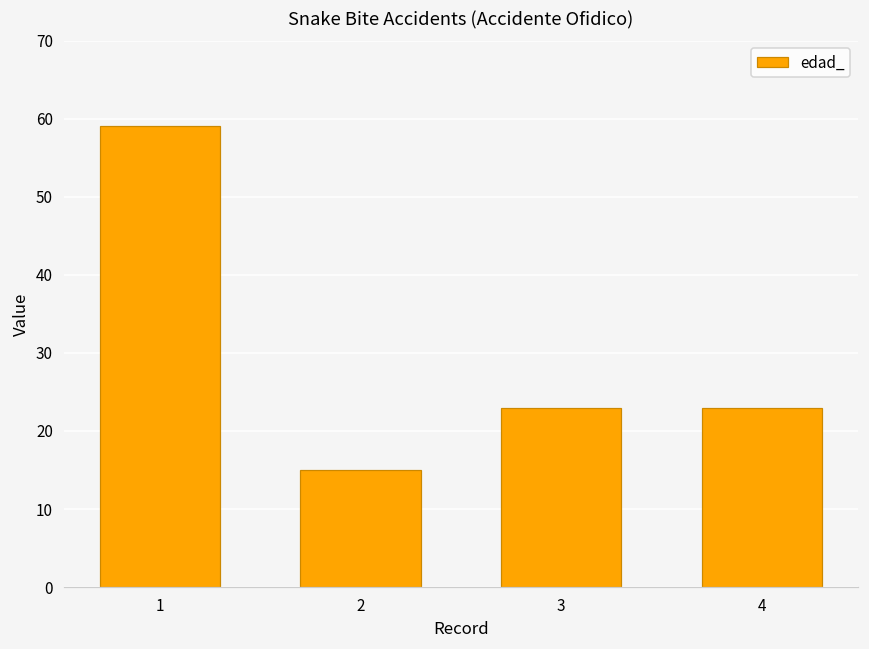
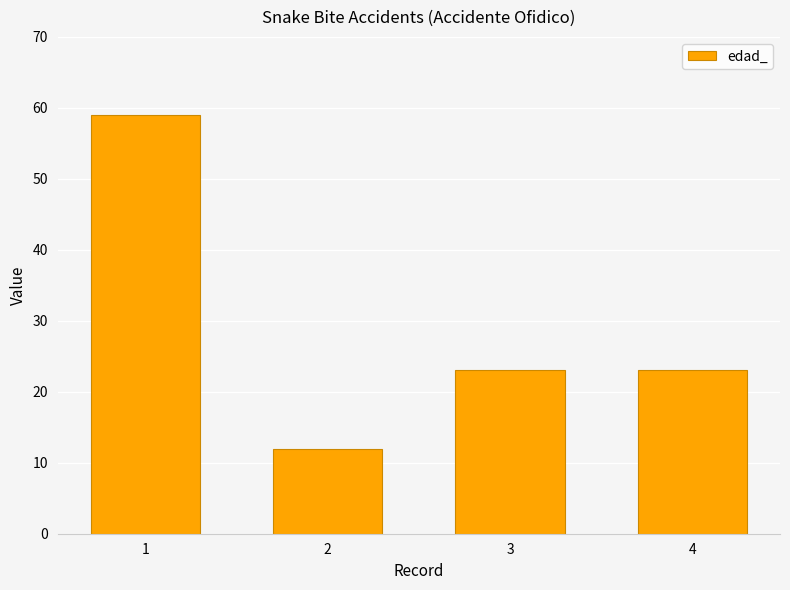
  {
    "1": 59,
-   "2": 15,
+   "2": 12,
    "3": 23,
    "4": 23
  }
